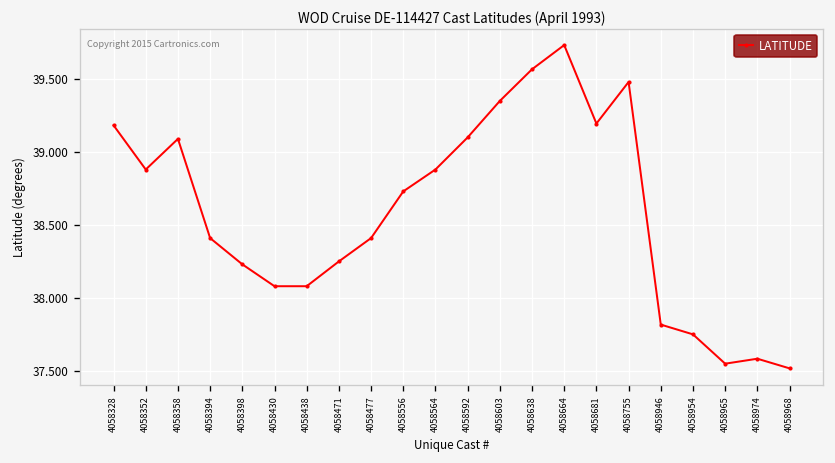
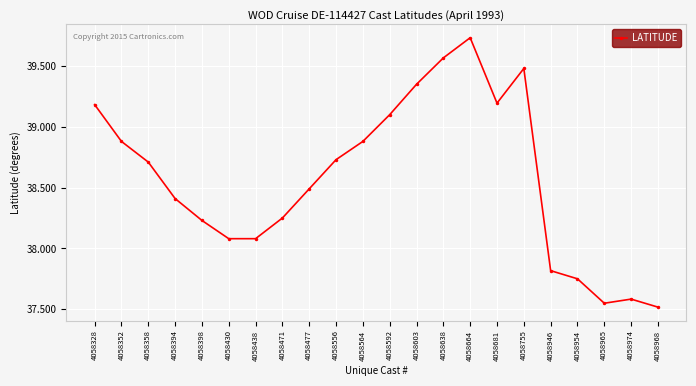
  {
    "4058328": 39.18,
    "4058352": 38.88,
-   "4058358": 39.09,
+   "4058358": 38.71,
    "4058394": 38.41,
    "4058398": 38.23,
    "4058430": 38.08,
    "4058438": 38.08,
    "4058471": 38.25,
-   "4058477": 38.41,
+   "4058477": 38.49,
    "4058556": 38.73,
    "4058564": 38.88,
    "4058592": 39.10,
    "4058603": 39.35,
    "4058638": 39.57,
    "4058664": 39.73,
    "4058681": 39.20,
    "4058755": 39.48,
    "4058946": 37.82,
    "4058954": 37.75,
    "4058965": 37.55,
    "4058974": 37.58,
    "4058968": 37.52
  }
